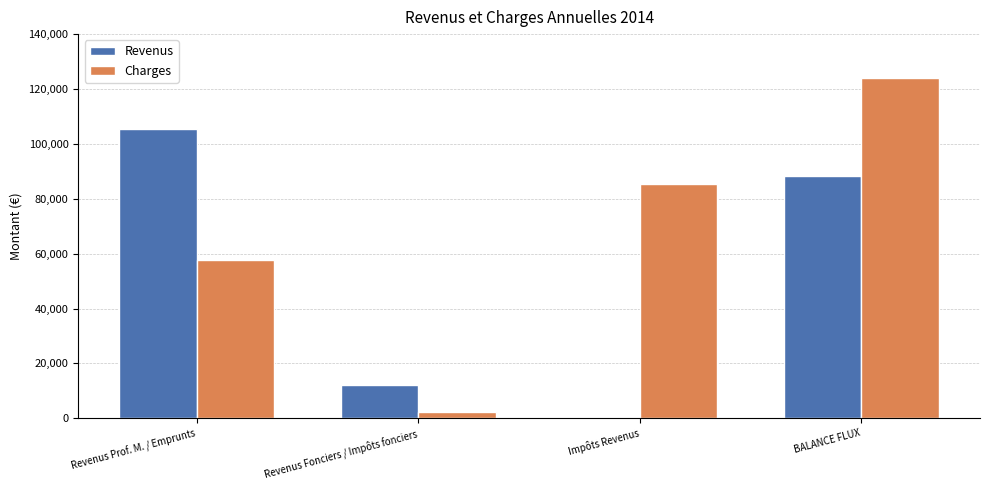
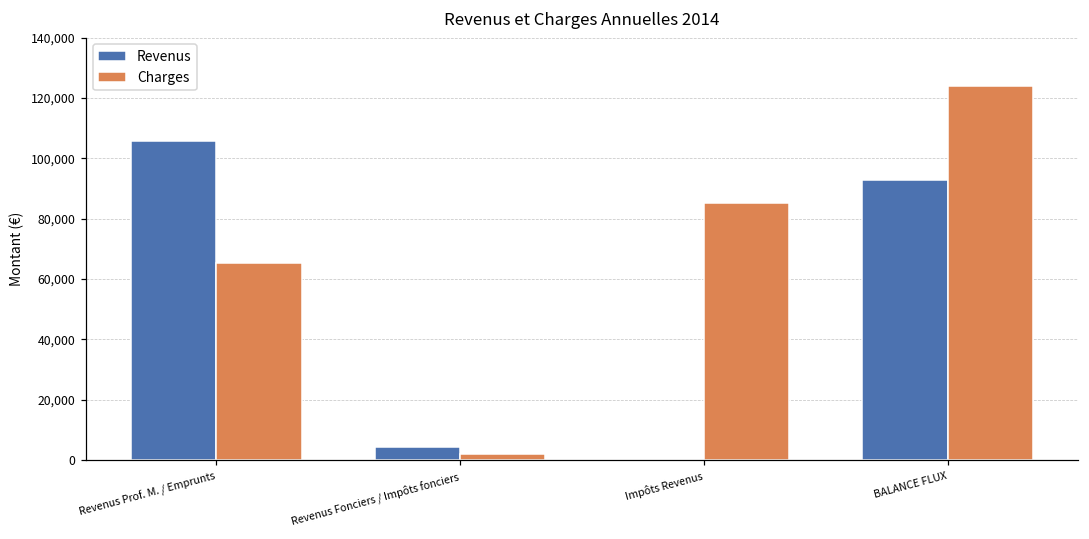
  {
    "Revenus": {
      "Revenus Prof. M. / Emprunts": "106,000",
-     "Revenus Fonciers / Impôts fonciers": "12,000",
+     "Revenus Fonciers / Impôts fonciers": "4,000",
      "Impôts Revenus": "0",
-     "BALANCE FLUX": "88,000"
+     "BALANCE FLUX": "93,000"
    },
    "Charges": {
-     "Revenus Prof. M. / Emprunts": "58,000",
+     "Revenus Prof. M. / Emprunts": "65,000",
      "Revenus Fonciers / Impôts fonciers": "2,000",
      "Impôts Revenus": "85,000",
      "BALANCE FLUX": "124,000"
    }
  }
